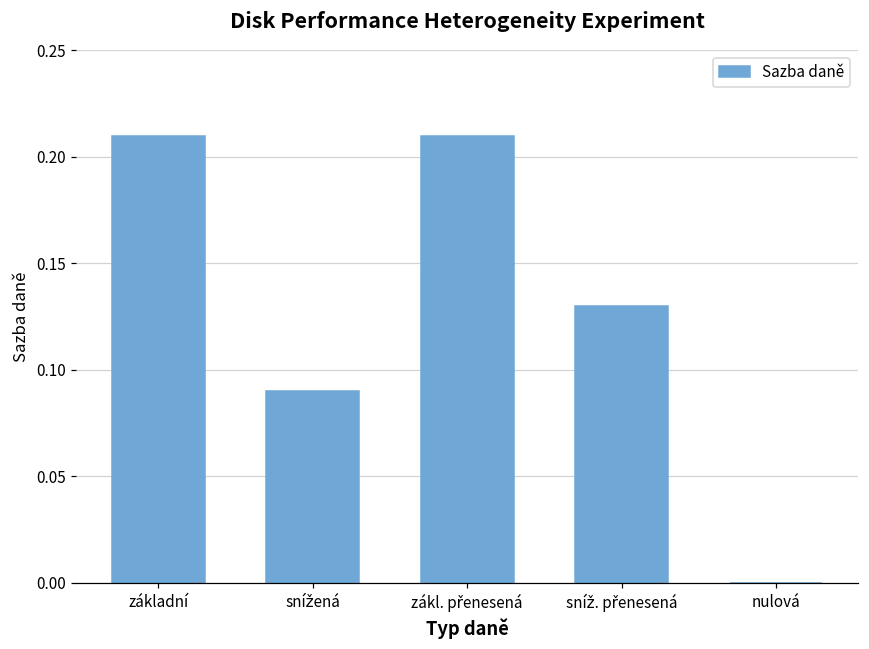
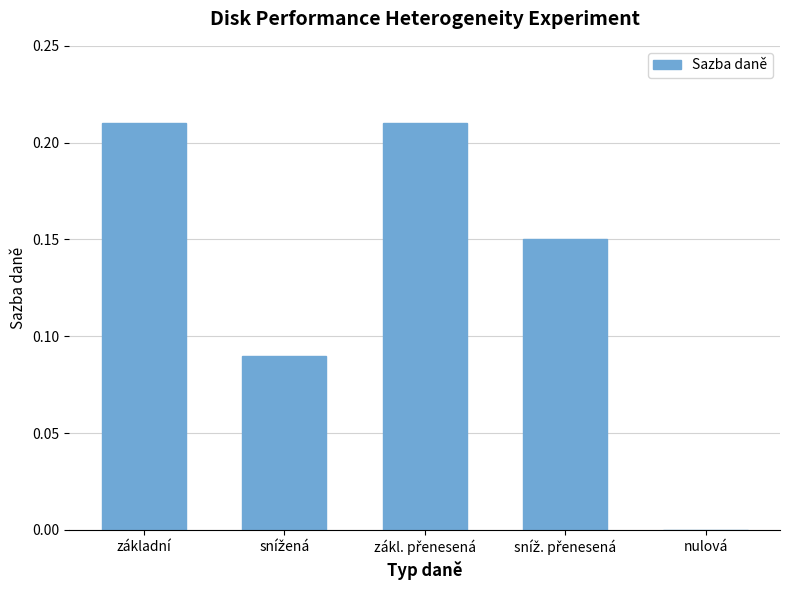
  {
    "základní": 0.21,
    "snížená": 0.09,
    "zákl. přenesená": 0.21,
-   "sníž. přenesená": 0.13,
+   "sníž. přenesená": 0.15,
    "nulová": 0.00
  }
